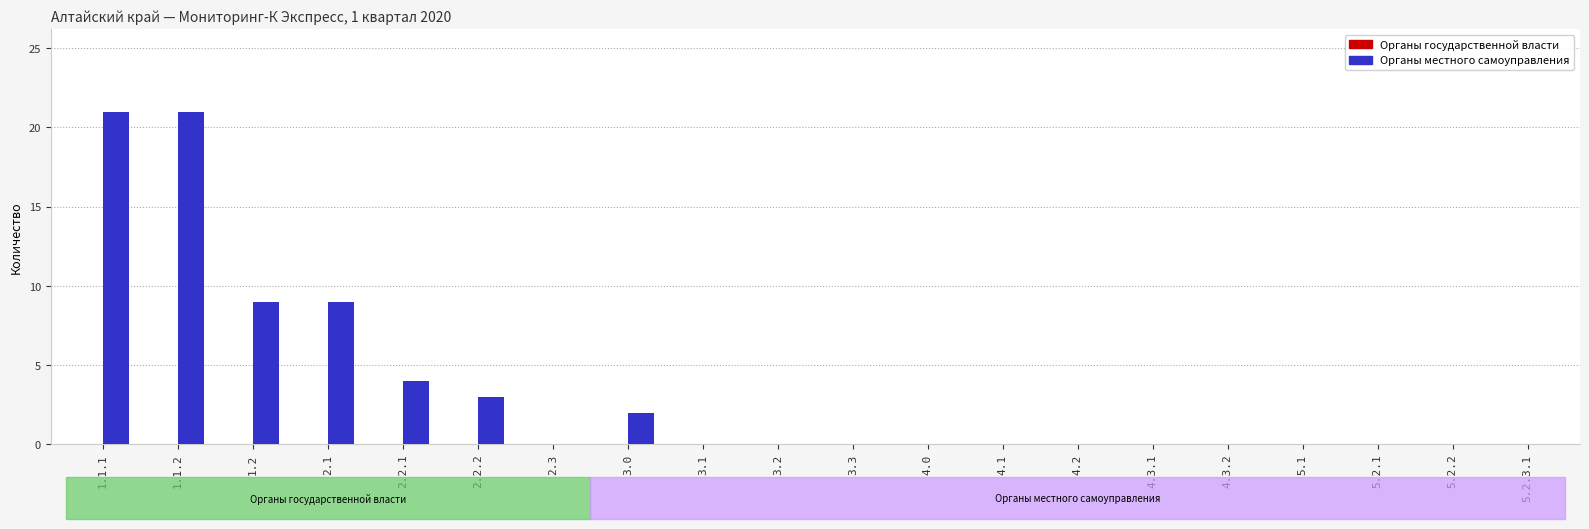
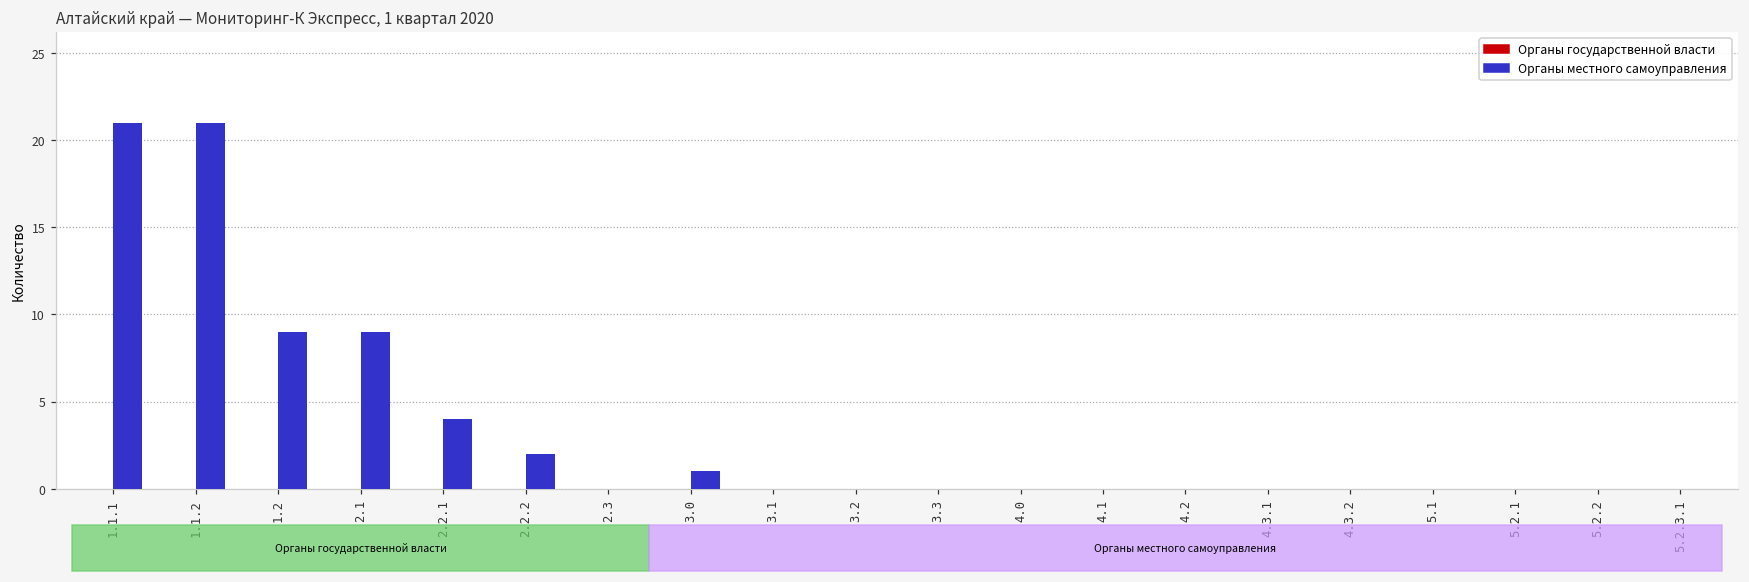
  {
    "Органы государственной власти": {
      "1.1.1": 0,
      "1.1.2": 0,
      "1.2": 0,
      "2.1": 0,
      "2.2.1": 0,
      "2.2.2": 0,
      "2.3": 0,
      "3.0": 0,
      "3.1": 0,
      "3.2": 0,
      "3.3": 0,
      "4.0": 0,
      "4.1": 0,
      "4.2": 0,
      "4.3.1": 0,
      "4.3.2": 0,
      "5.1": 0,
      "5.2.1": 0,
      "5.2.2": 0,
      "5.2.3.1": 0
    },
    "Органы местного самоуправления": {
      "1.1.1": 21,
      "1.1.2": 21,
      "1.2": 9,
      "2.1": 9,
      "2.2.1": 4,
-     "2.2.2": 3,
+     "2.2.2": 2,
      "2.3": 0,
-     "3.0": 2,
+     "3.0": 1,
      "3.1": 0,
      "3.2": 0,
      "3.3": 0,
      "4.0": 0,
      "4.1": 0,
      "4.2": 0,
      "4.3.1": 0,
      "4.3.2": 0,
      "5.1": 0,
      "5.2.1": 0,
      "5.2.2": 0,
      "5.2.3.1": 0
    }
  }
